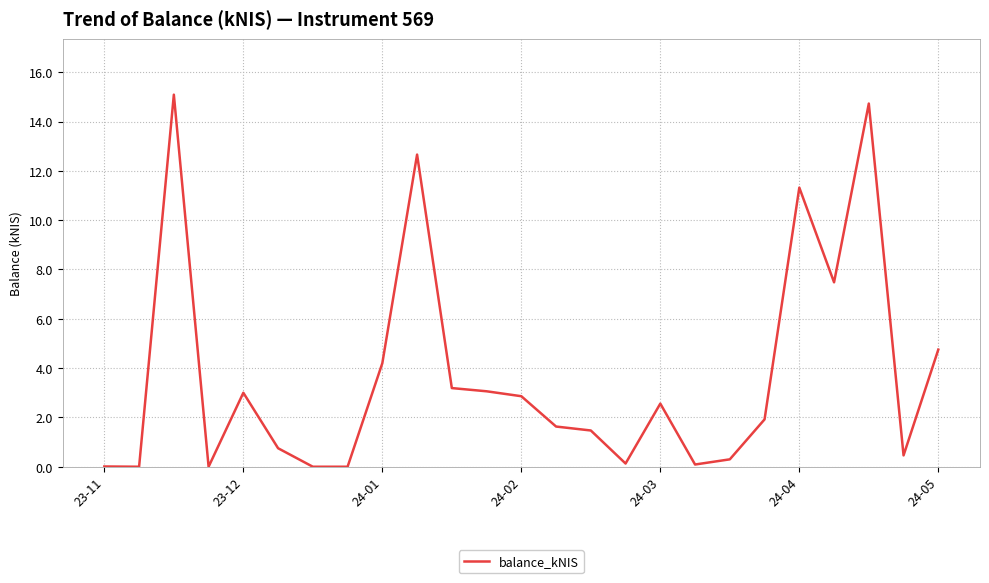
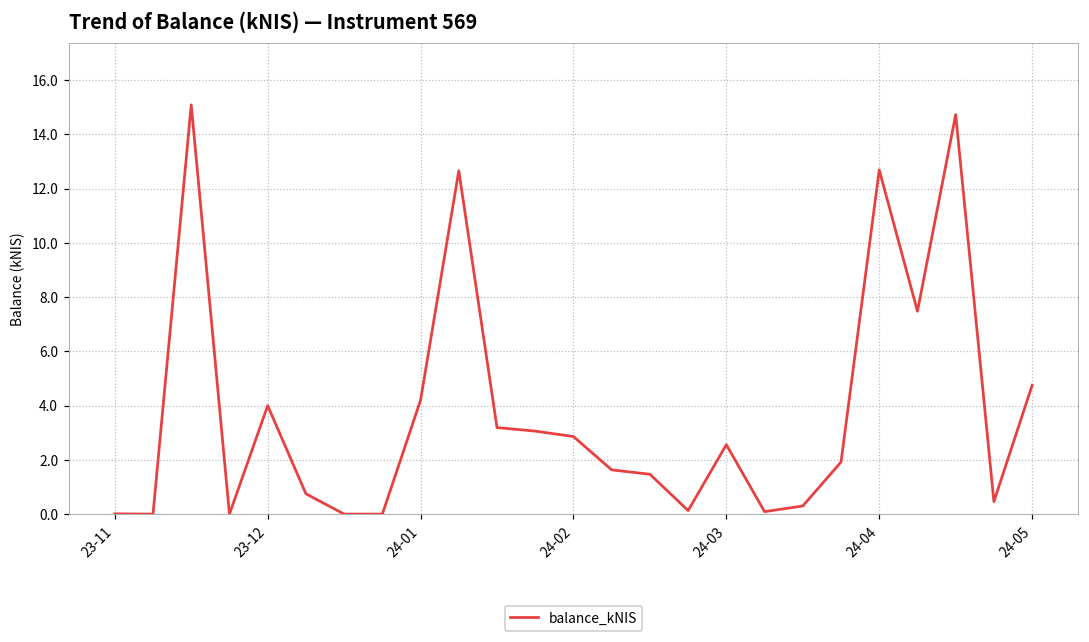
  {
    "23-11": 0.0,
-   "23-12": 3,
+   "23-12": 4,
    "24-01": 4.2,
    "24-02": 2.9,
    "24-03": 2.6,
-   "24-04": 11.3,
+   "24-04": 12.7,
    "24-05": 4.8
  }
